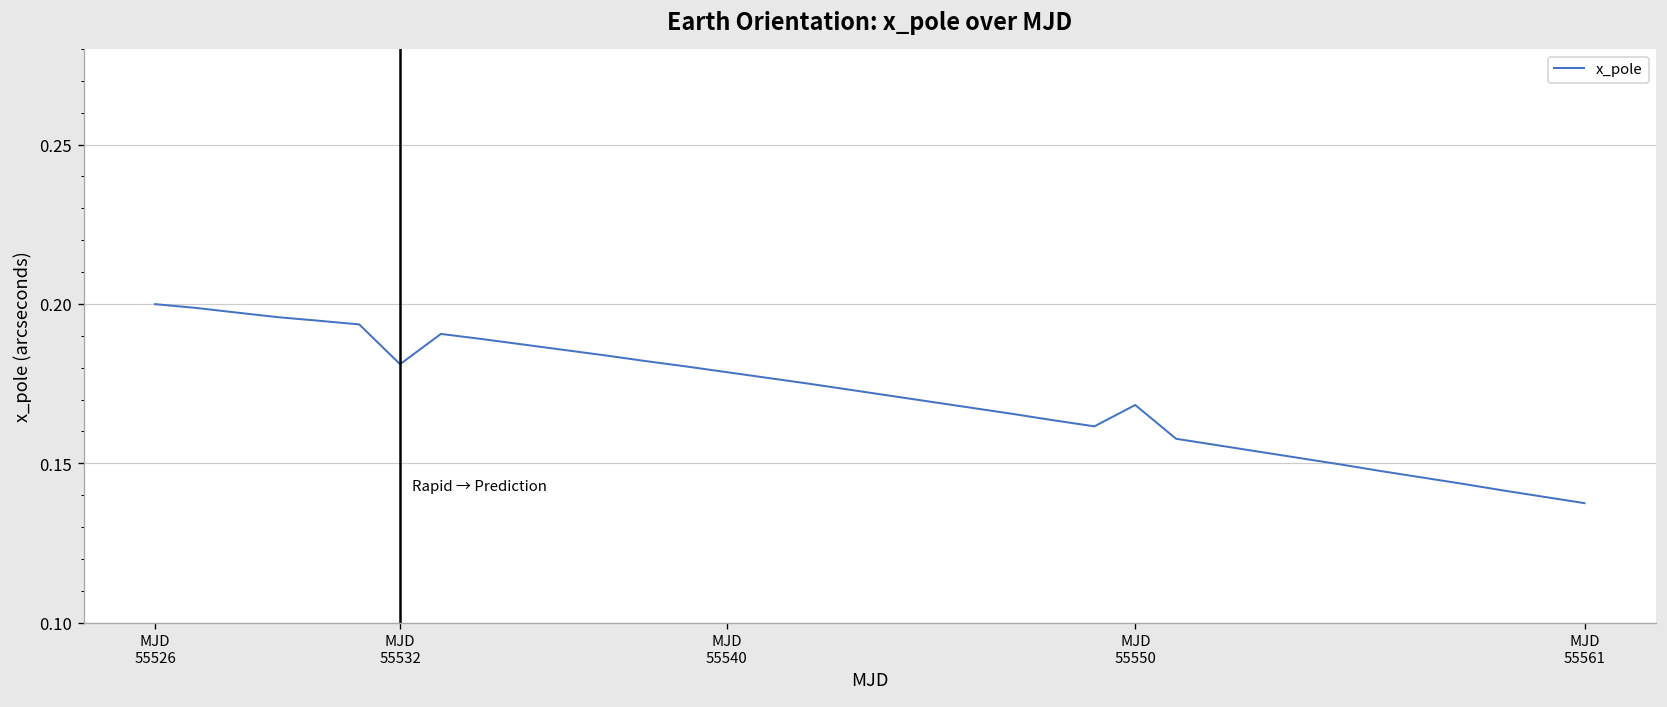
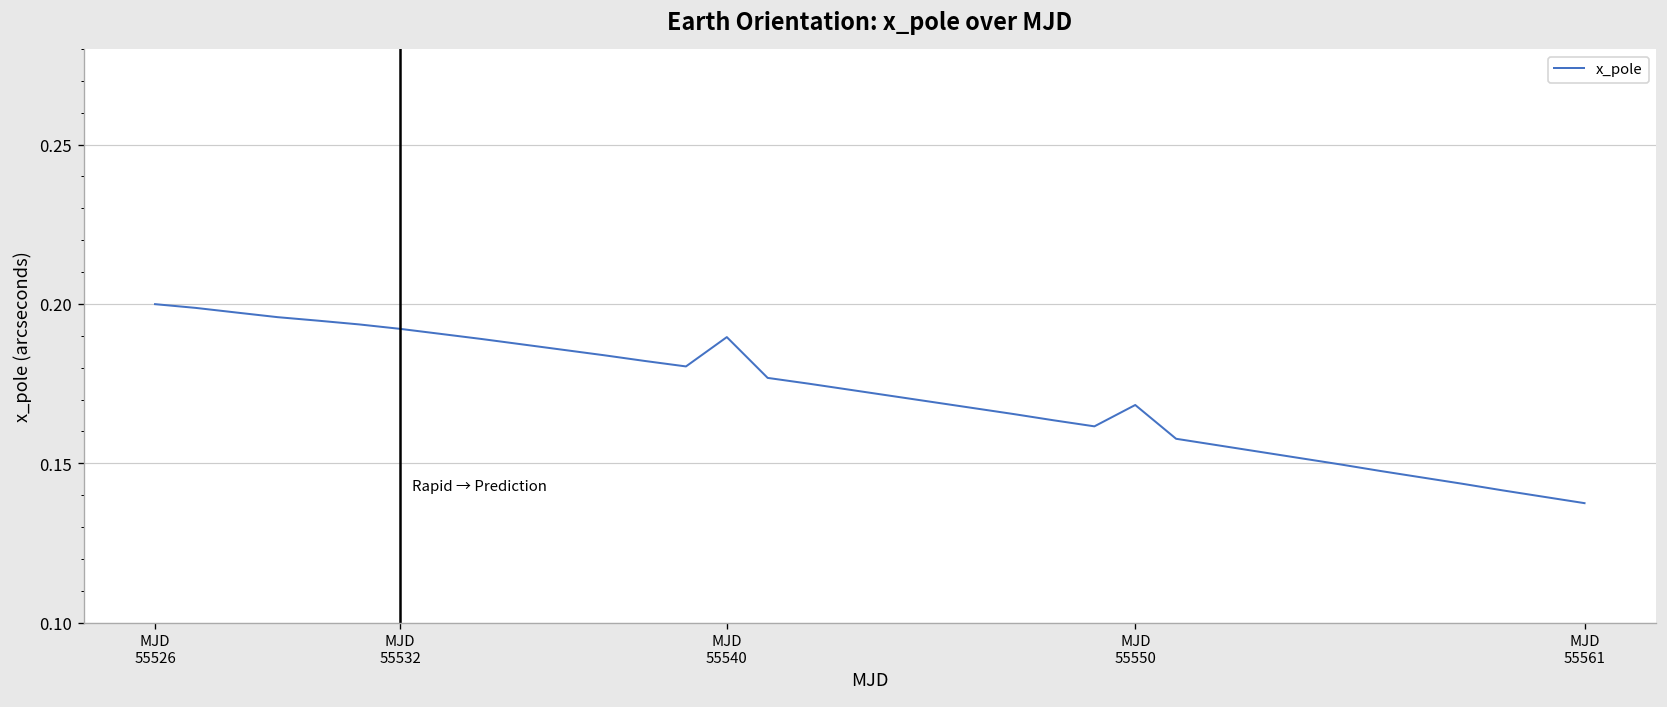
  {
    "MJD 55526": 0.200,
-   "MJD 55532": 0.181,
-   "MJD 55540": 0.179,
+   "MJD 55532": 0.192,
+   "MJD 55540": 0.190,
    "MJD 55550": 0.168,
    "MJD 55561": 0.138
  }
